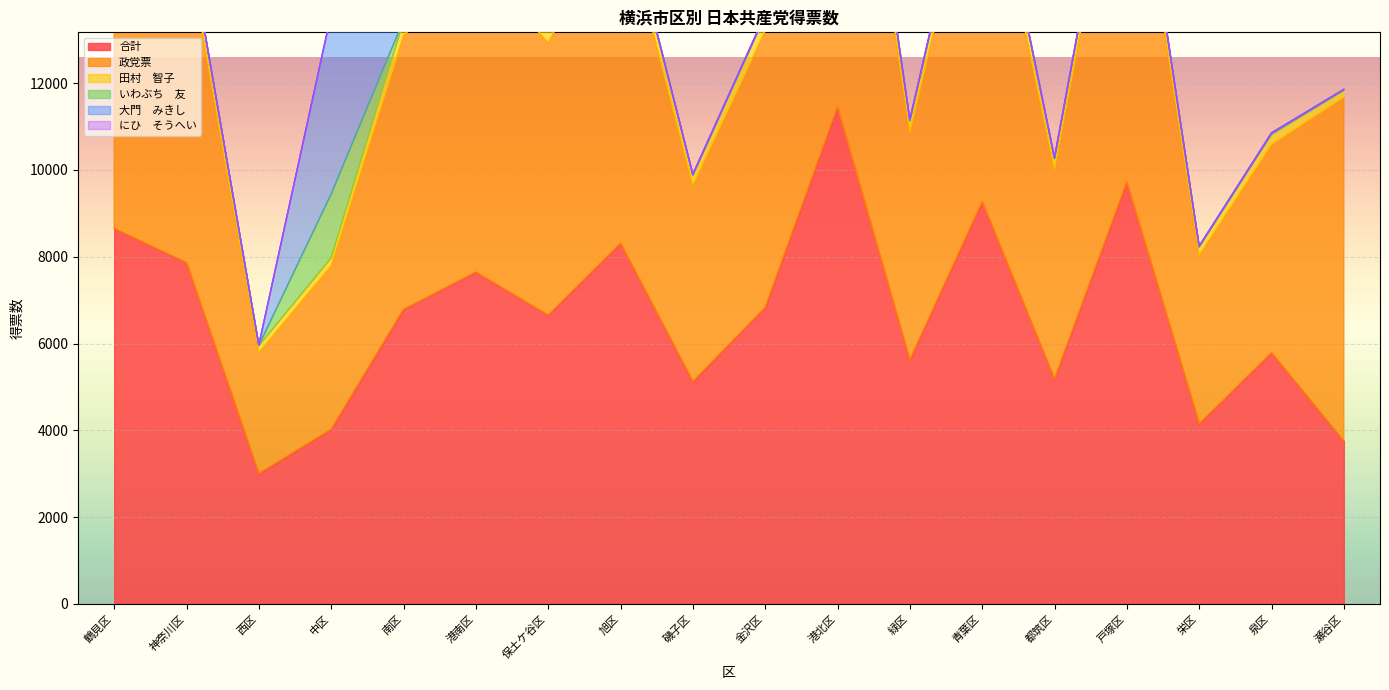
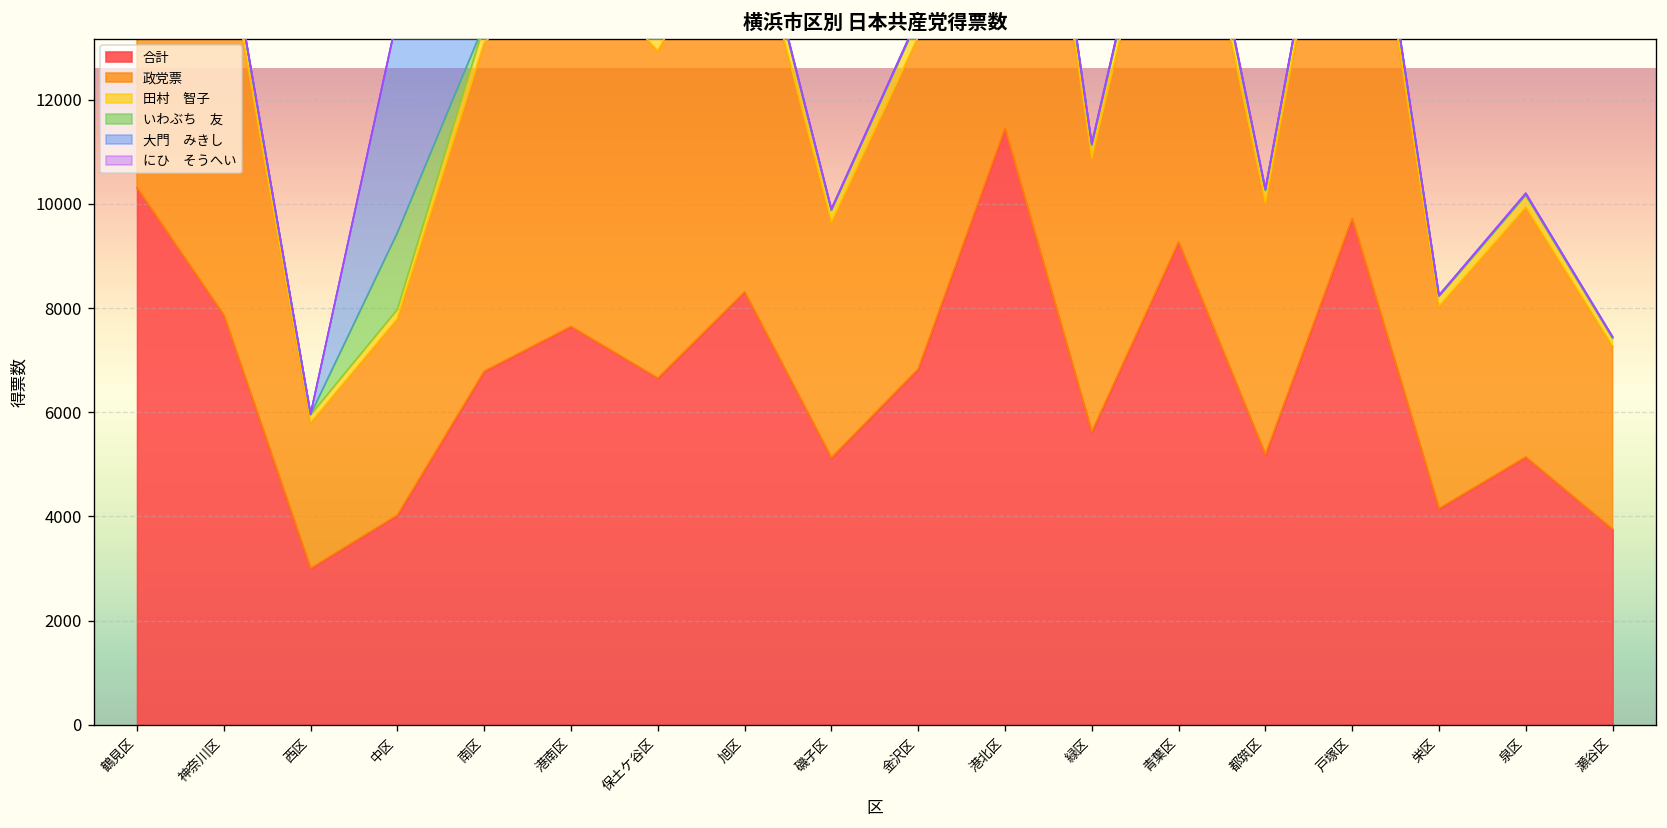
  {
    "合計": {
-     "鶴見区": 8600,
+     "鶴見区": 10300,
      "神奈川区": 7900,
      "西区": 3000,
      "中区": 4000,
      "南区": 6800,
      "港南区": 7600,
      "保土ケ谷区": 6700,
      "旭区": 8300,
      "磯子区": 5100,
      "金沢区": 6800,
      "港北区": 11500,
      "緑区": 5600,
      "青葉区": 9300,
      "都筑区": 5200,
      "戸塚区": 9700,
      "栄区": 4100,
-     "泉区": 5800,
+     "泉区": 5100,
      "瀬谷区": 3800
    },
    "政党票": {
      "西区": 2800,
      "中区": 3800,
      "南区": 6300,
      "保土ケ谷区": 6300,
      "磯子区": 4500,
      "金沢区": 6400,
      "緑区": 5200,
      "都筑区": 4800,
      "栄区": 3900,
      "泉区": 4800,
-     "瀬谷区": 7900
+     "瀬谷区": 3500
    },
    "田村 智子": {
      "中区": 200
    },
    "いわぶち 友": {
      "中区": 1500
    }
  }
